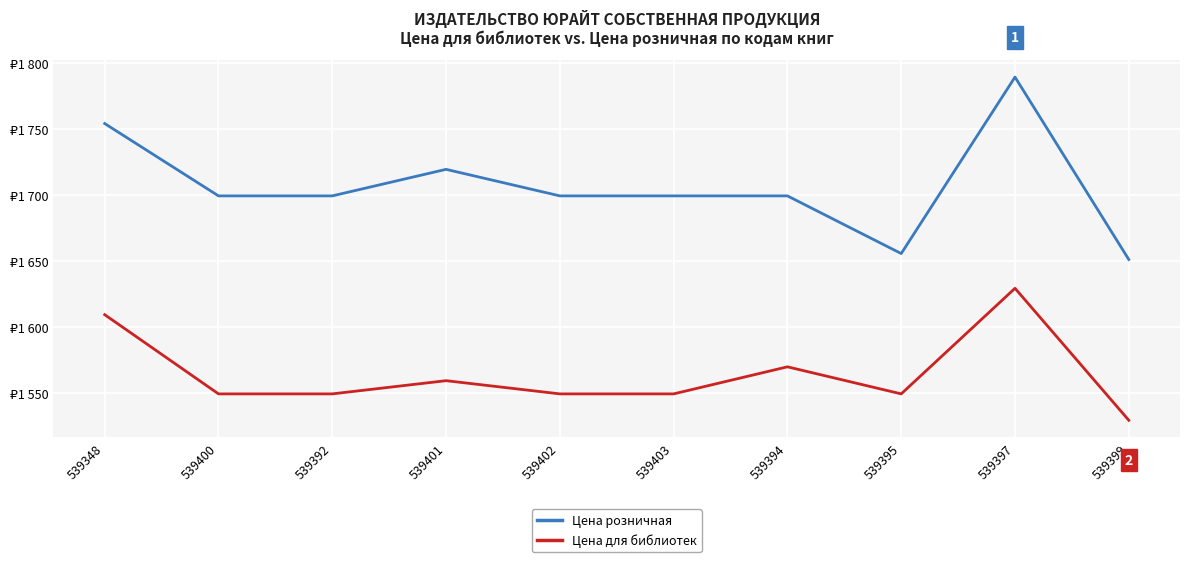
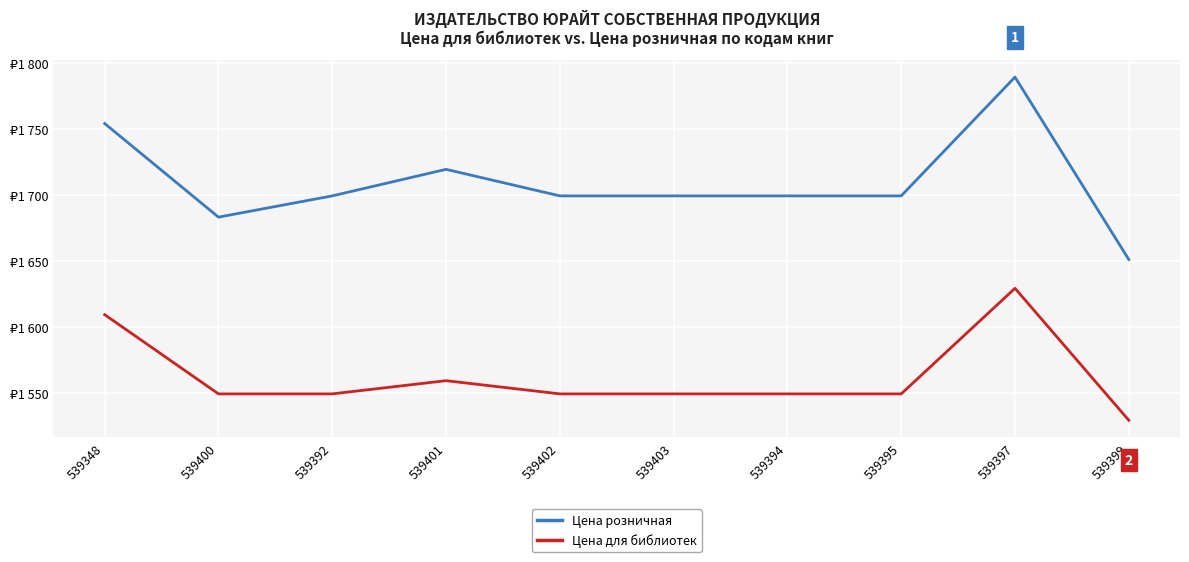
  {
    "Цена розничная": {
      "539348": "₽1754",
-     "539400": "₽1699",
+     "539400": "₽1683",
      "539392": "₽1699",
      "539401": "₽1719",
      "539402": "₽1699",
      "539403": "₽1699",
      "539394": "₽1699",
-     "539395": "₽1655",
+     "539395": "₽1699",
      "539397": "₽1789",
      "539399": "₽1651"
    },
    "Цена для библиотек": {
      "539348": "₽1609",
      "539400": "₽1549",
      "539392": "₽1549",
      "539401": "₽1559",
      "539402": "₽1549",
      "539403": "₽1549",
-     "539394": "₽1570",
+     "539394": "₽1549",
      "539395": "₽1549",
      "539397": "₽1629",
      "539399": "₽1529"
    }
  }
